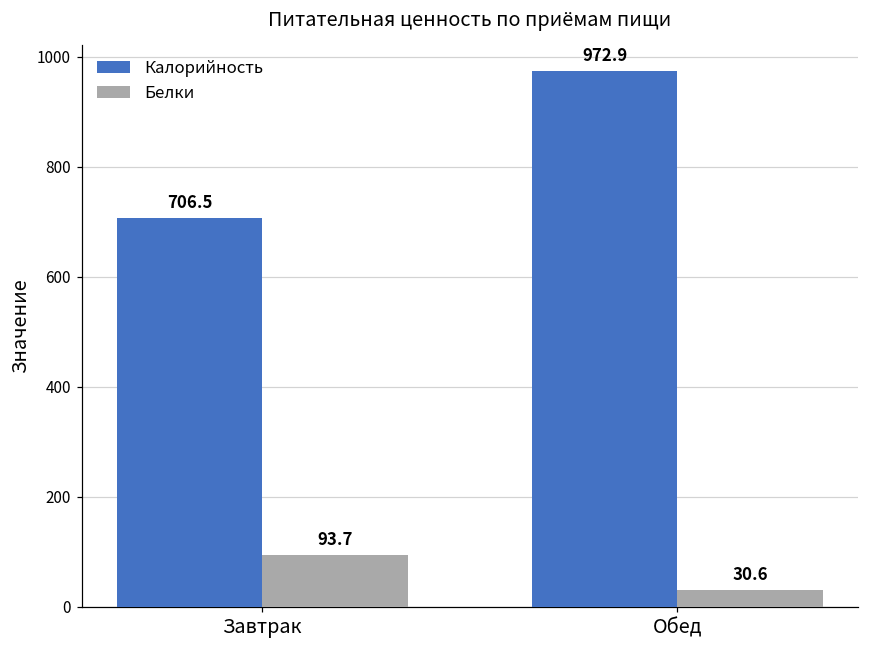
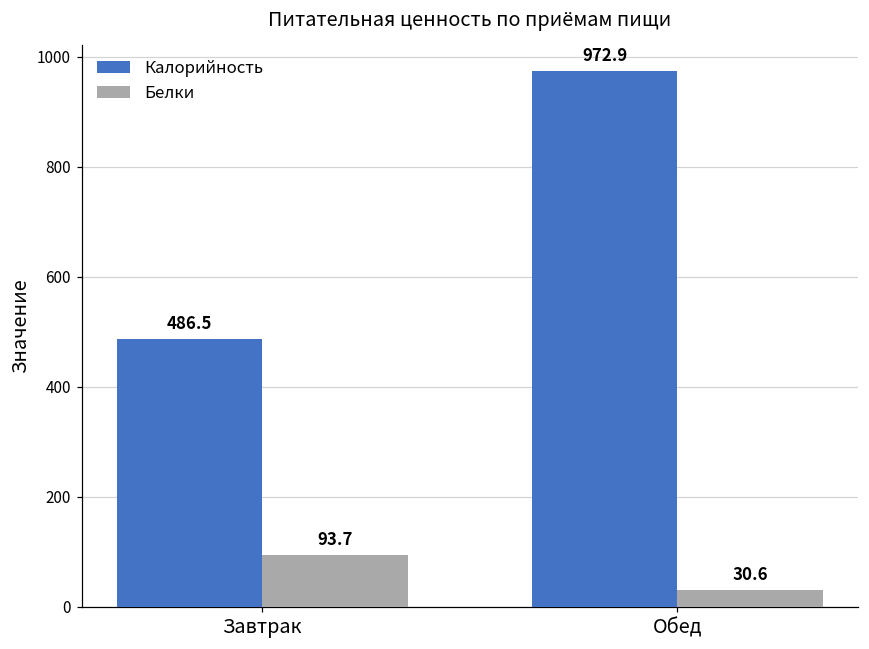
  {
    "Калорийность": {
-     "Завтрак": 706.5,
+     "Завтрак": 486.5,
      "Обед": 972.9
    },
    "Белки": {
      "Завтрак": 93.7,
      "Обед": 30.6
    }
  }
